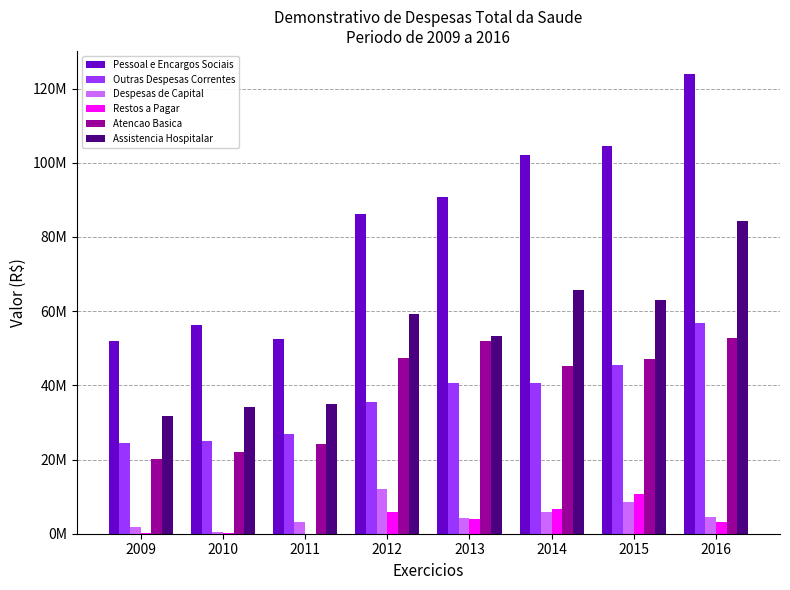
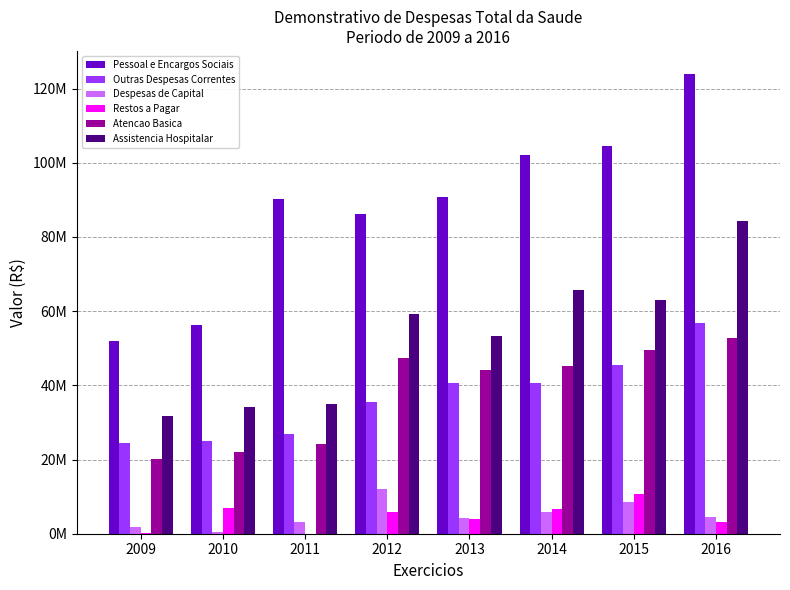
  {
    "Pessoal e Encargos Sociais": {
      "2009": 52000000,
      "2010": 56000000,
-     "2011": 53000000,
+     "2011": 90000000,
      "2012": 86000000,
      "2013": 91000000,
      "2014": 102000000,
      "2015": 105000000,
      "2016": 124000000
    },
    "Outras Despesas Correntes": {
      "2009": 25000000,
      "2010": 25000000,
      "2011": 27000000,
      "2012": 36000000,
      "2013": 41000000,
      "2014": 41000000,
      "2015": 45000000,
      "2016": 57000000
    },
    "Despesas de Capital": {
      "2009": 2000000,
      "2011": 3000000,
      "2012": 12000000,
      "2013": 4000000,
      "2014": 6000000,
      "2015": 9000000,
      "2016": 4000000
    },
    "Restos a Pagar": {
-     "2010": 0,
+     "2010": 7000000,
      "2011": 0,
      "2012": 6000000,
      "2013": 4000000,
      "2014": 7000000,
      "2015": 11000000,
      "2016": 3000000
    },
    "Atencao Basica": {
      "2009": 20000000,
      "2010": 22000000,
      "2011": 24000000,
      "2012": 47000000,
-     "2013": 52000000,
+     "2013": 44000000,
      "2014": 45000000,
-     "2015": 47000000,
+     "2015": 49000000,
      "2016": 53000000
    },
    "Assistencia Hospitalar": {
      "2009": 32000000,
      "2010": 34000000,
      "2011": 35000000,
      "2012": 59000000,
      "2013": 53000000,
      "2014": 66000000,
      "2015": 63000000,
      "2016": 84000000
    }
  }
